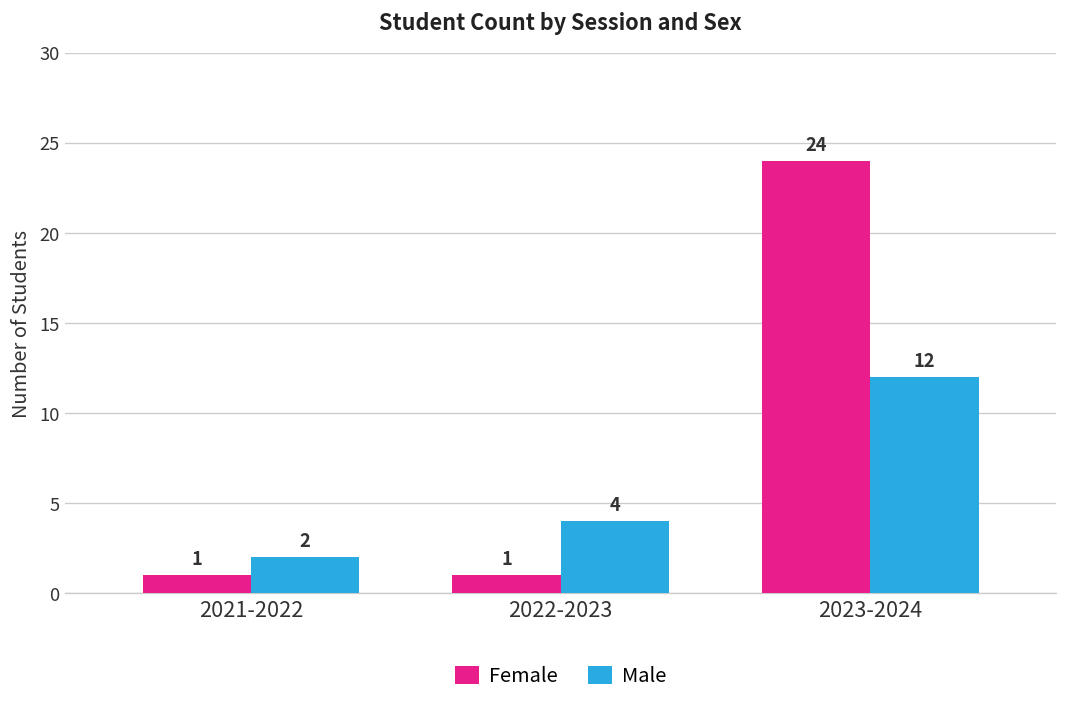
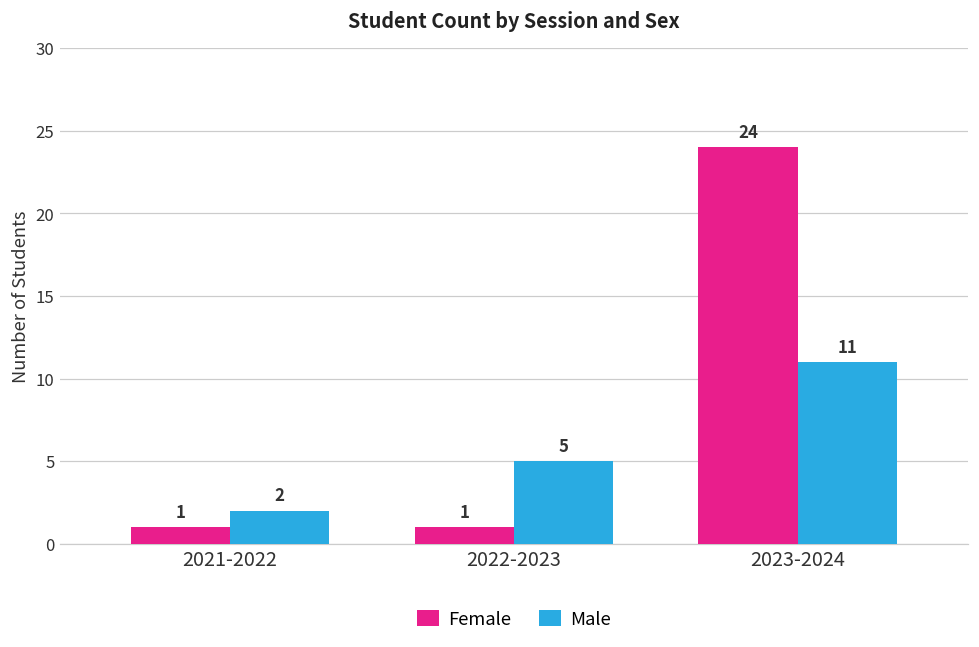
  {
    "Female": {
      "2021-2022": 1,
      "2022-2023": 1,
      "2023-2024": 24
    },
    "Male": {
      "2021-2022": 2,
-     "2022-2023": 4,
-     "2023-2024": 12
+     "2022-2023": 5,
+     "2023-2024": 11
    }
  }
